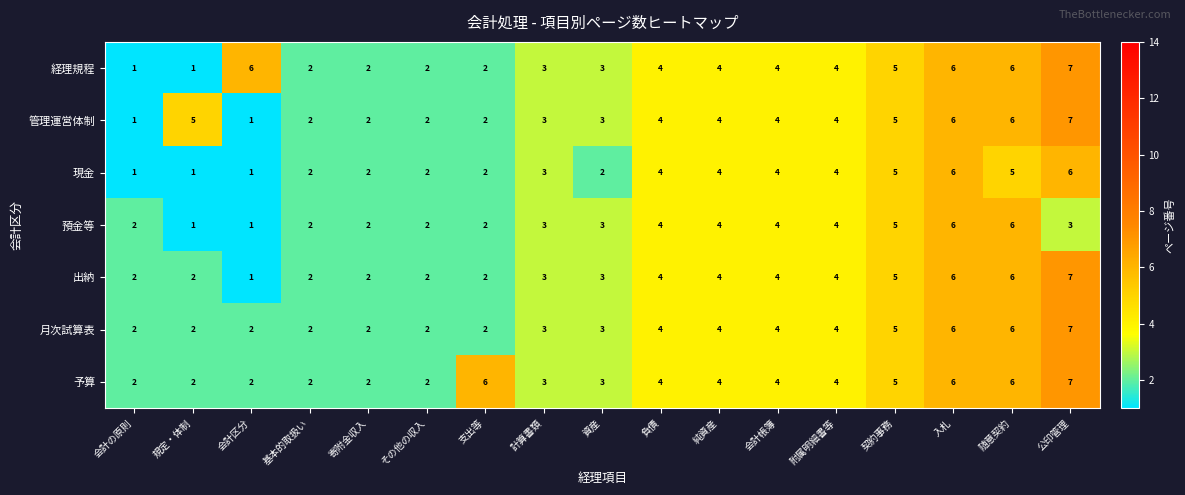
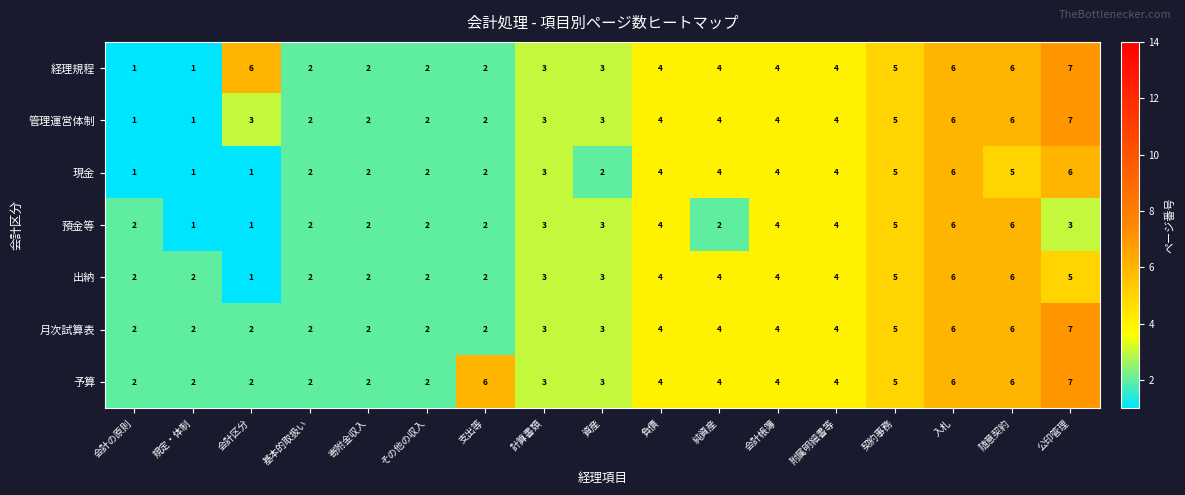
  {
    "経理規程": {
      "会計の原則": 1,
      "規定・体制": 1,
      "会計区分": 6,
      "基本的取扱い": 2,
      "寄附金収入": 2,
      "その他の収入": 2,
      "支出等": 2,
      "計算書類": 3,
      "資産": 3,
      "負債": 4,
      "純資産": 4,
      "会計帳簿": 4,
      "附属明細書等": 4,
      "契約事務": 5,
      "入札": 6,
      "随意契約": 6,
      "公印管理": 7
    },
    "管理運営体制": {
      "会計の原則": 1,
-     "規定・体制": 5,
-     "会計区分": 1,
+     "規定・体制": 1,
+     "会計区分": 3,
      "基本的取扱い": 2,
      "寄附金収入": 2,
      "その他の収入": 2,
      "支出等": 2,
      "計算書類": 3,
      "資産": 3,
      "負債": 4,
      "純資産": 4,
      "会計帳簿": 4,
      "附属明細書等": 4,
      "契約事務": 5,
      "入札": 6,
      "随意契約": 6,
      "公印管理": 7
    },
    "現金": {
      "会計の原則": 1,
      "規定・体制": 1,
      "会計区分": 1,
      "基本的取扱い": 2,
      "寄附金収入": 2,
      "その他の収入": 2,
      "支出等": 2,
      "計算書類": 3,
      "資産": 2,
      "負債": 4,
      "純資産": 4,
      "会計帳簿": 4,
      "附属明細書等": 4,
      "契約事務": 5,
      "入札": 6,
      "随意契約": 5,
      "公印管理": 6
    },
    "預金等": {
      "会計の原則": 2,
      "規定・体制": 1,
      "会計区分": 1,
      "基本的取扱い": 2,
      "寄附金収入": 2,
      "その他の収入": 2,
      "支出等": 2,
      "計算書類": 3,
      "資産": 3,
      "負債": 4,
-     "純資産": 4,
+     "純資産": 2,
      "会計帳簿": 4,
      "附属明細書等": 4,
      "契約事務": 5,
      "入札": 6,
      "随意契約": 6,
      "公印管理": 3
    },
    "出納": {
      "会計の原則": 2,
      "規定・体制": 2,
      "会計区分": 1,
      "基本的取扱い": 2,
      "寄附金収入": 2,
      "その他の収入": 2,
      "支出等": 2,
      "計算書類": 3,
      "資産": 3,
      "負債": 4,
      "純資産": 4,
      "会計帳簿": 4,
      "附属明細書等": 4,
      "契約事務": 5,
      "入札": 6,
      "随意契約": 6,
-     "公印管理": 7
+     "公印管理": 5
    },
    "月次試算表": {
      "会計の原則": 2,
      "規定・体制": 2,
      "会計区分": 2,
      "基本的取扱い": 2,
      "寄附金収入": 2,
      "その他の収入": 2,
      "支出等": 2,
      "計算書類": 3,
      "資産": 3,
      "負債": 4,
      "純資産": 4,
      "会計帳簿": 4,
      "附属明細書等": 4,
      "契約事務": 5,
      "入札": 6,
      "随意契約": 6,
      "公印管理": 7
    },
    "予算": {
      "会計の原則": 2,
      "規定・体制": 2,
      "会計区分": 2,
      "基本的取扱い": 2,
      "寄附金収入": 2,
      "その他の収入": 2,
      "支出等": 6,
      "計算書類": 3,
      "資産": 3,
      "負債": 4,
      "純資産": 4,
      "会計帳簿": 4,
      "附属明細書等": 4,
      "契約事務": 5,
      "入札": 6,
      "随意契約": 6,
      "公印管理": 7
    }
  }
